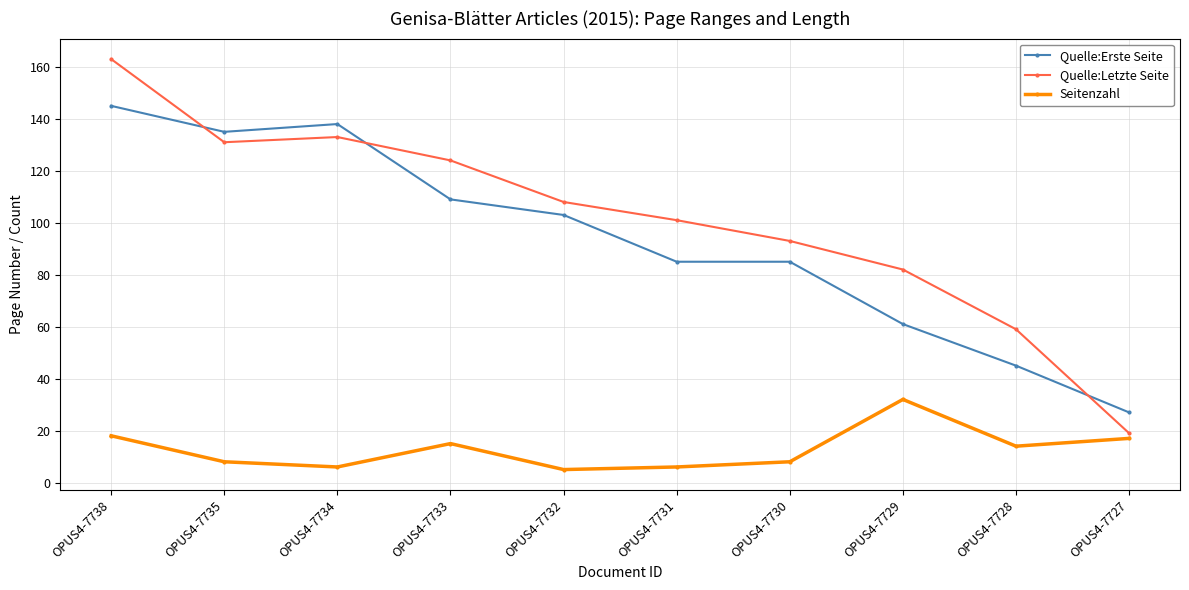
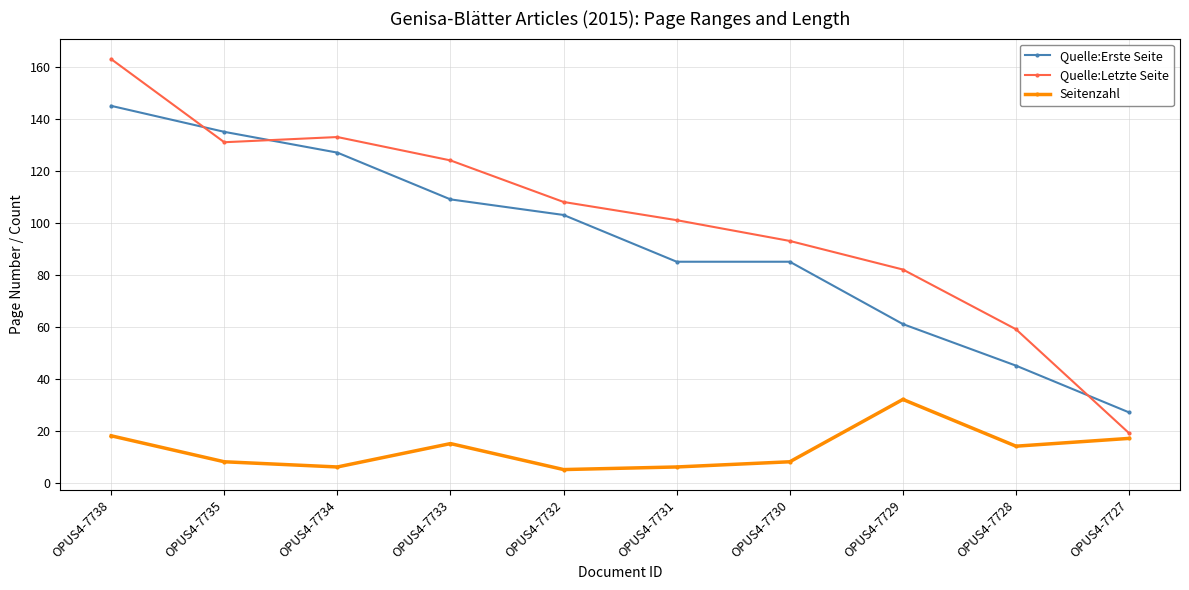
  {
    "Quelle:Erste Seite": {
      "OPUS4-7738": 145,
      "OPUS4-7735": 135,
-     "OPUS4-7734": 138,
+     "OPUS4-7734": 127,
      "OPUS4-7733": 109,
      "OPUS4-7732": 103,
      "OPUS4-7731": 85,
      "OPUS4-7730": 85,
      "OPUS4-7729": 61,
      "OPUS4-7728": 45,
      "OPUS4-7727": 27
    },
    "Quelle:Letzte Seite": {
      "OPUS4-7738": 163,
      "OPUS4-7735": 131,
      "OPUS4-7734": 133,
      "OPUS4-7733": 124,
      "OPUS4-7732": 108,
      "OPUS4-7731": 101,
      "OPUS4-7730": 93,
      "OPUS4-7729": 82,
      "OPUS4-7728": 59,
      "OPUS4-7727": 19
    },
    "Seitenzahl": {
      "OPUS4-7738": 18,
      "OPUS4-7735": 8,
      "OPUS4-7734": 6,
      "OPUS4-7733": 15,
      "OPUS4-7732": 5,
      "OPUS4-7731": 6,
      "OPUS4-7730": 8,
      "OPUS4-7729": 32,
      "OPUS4-7728": 14,
      "OPUS4-7727": 17
    }
  }
